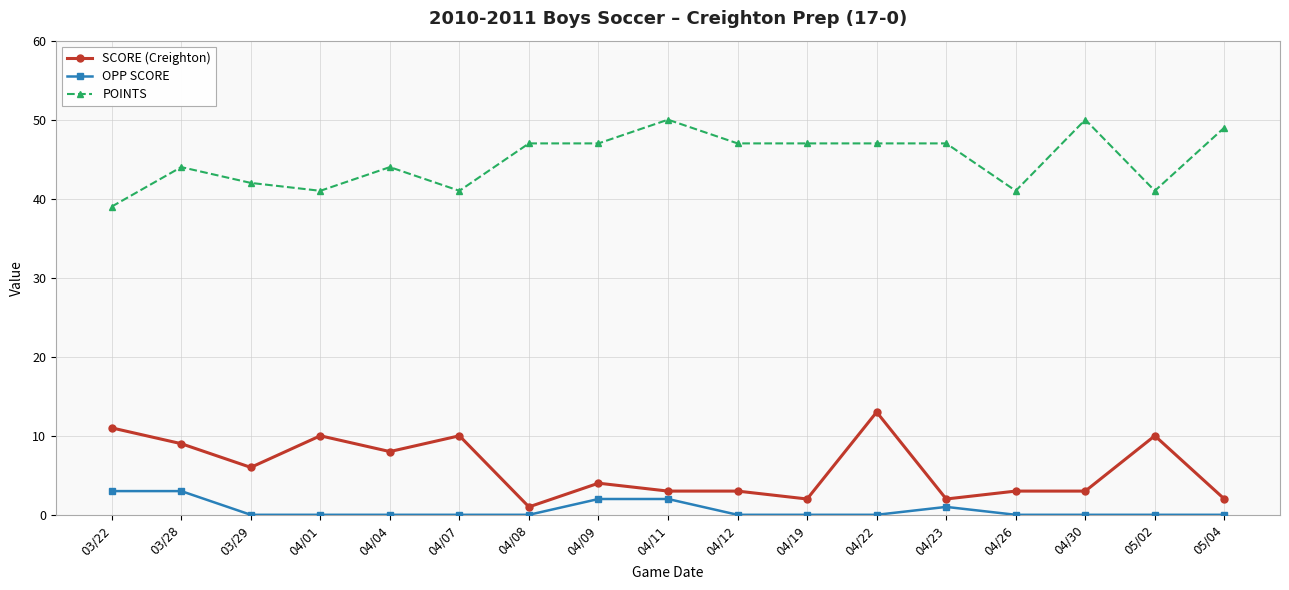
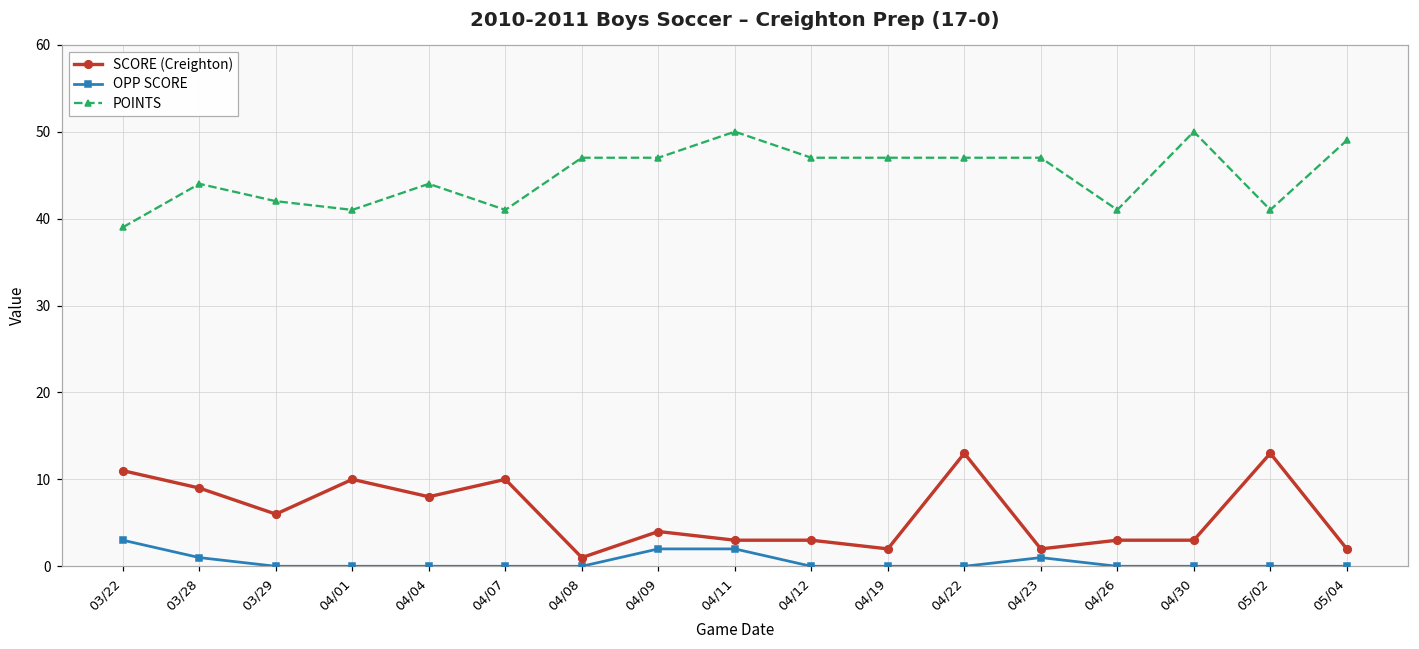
  {
    "SCORE (Creighton)": {
      "03/22": 11,
      "03/28": 9,
      "03/29": 6,
      "04/01": 10,
      "04/04": 8,
      "04/07": 10,
      "04/08": 1,
      "04/09": 4,
      "04/11": 3,
      "04/12": 3,
      "04/19": 2,
      "04/22": 13,
      "04/23": 2,
      "04/26": 3,
      "04/30": 3,
-     "05/02": 10,
+     "05/02": 13,
      "05/04": 2
    },
    "OPP SCORE": {
      "03/22": 3,
-     "03/28": 3,
+     "03/28": 1,
      "03/29": 0,
      "04/01": 0,
      "04/04": 0,
      "04/07": 0,
      "04/08": 0,
      "04/09": 2,
      "04/11": 2,
      "04/12": 0,
      "04/19": 0,
      "04/22": 0,
      "04/23": 1,
      "04/26": 0,
      "04/30": 0,
      "05/02": 0,
      "05/04": 0
    },
    "POINTS": {
      "03/22": 39,
      "03/28": 44,
      "03/29": 42,
      "04/01": 41,
      "04/04": 44,
      "04/07": 41,
      "04/08": 47,
      "04/09": 47,
      "04/11": 50,
      "04/12": 47,
      "04/19": 47,
      "04/22": 47,
      "04/23": 47,
      "04/26": 41,
      "04/30": 50,
      "05/02": 41,
      "05/04": 49
    }
  }
